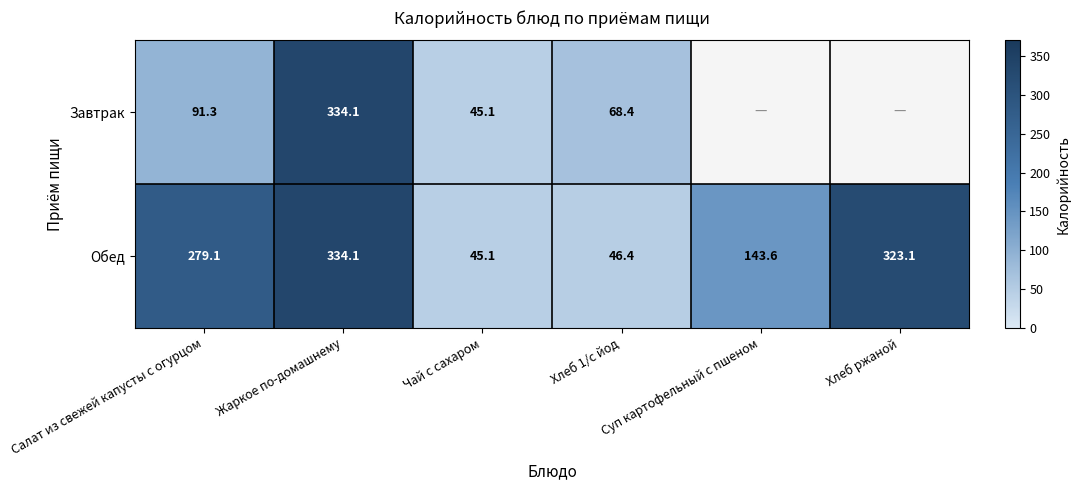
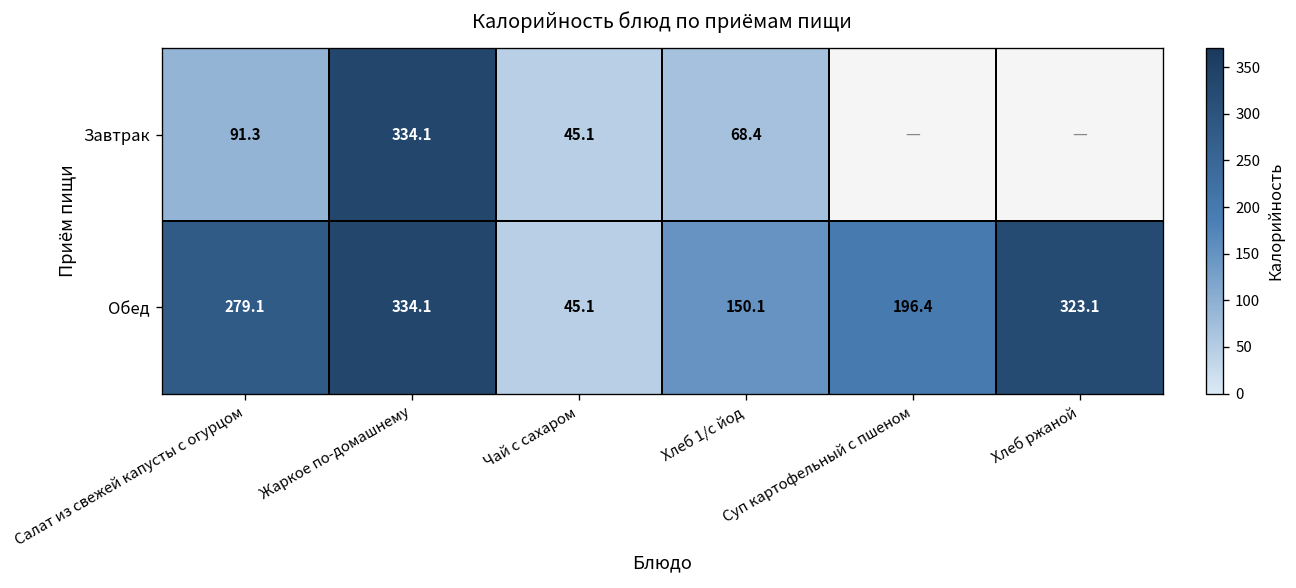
  {
    "Завтрак": {
      "Салат из свежей капусты с огурцом": 91.3,
      "Жаркое по-домашнему": 334.1,
      "Чай с сахаром": 45.1,
      "Хлеб 1/с йод": 68.4
    },
    "Обед": {
      "Салат из свежей капусты с огурцом": 279.1,
      "Жаркое по-домашнему": 334.1,
      "Чай с сахаром": 45.1,
-     "Хлеб 1/с йод": 46.4,
-     "Суп картофельный с пшеном": 143.6,
+     "Хлеб 1/с йод": 150.1,
+     "Суп картофельный с пшеном": 196.4,
      "Хлеб ржаной": 323.1
    }
  }
